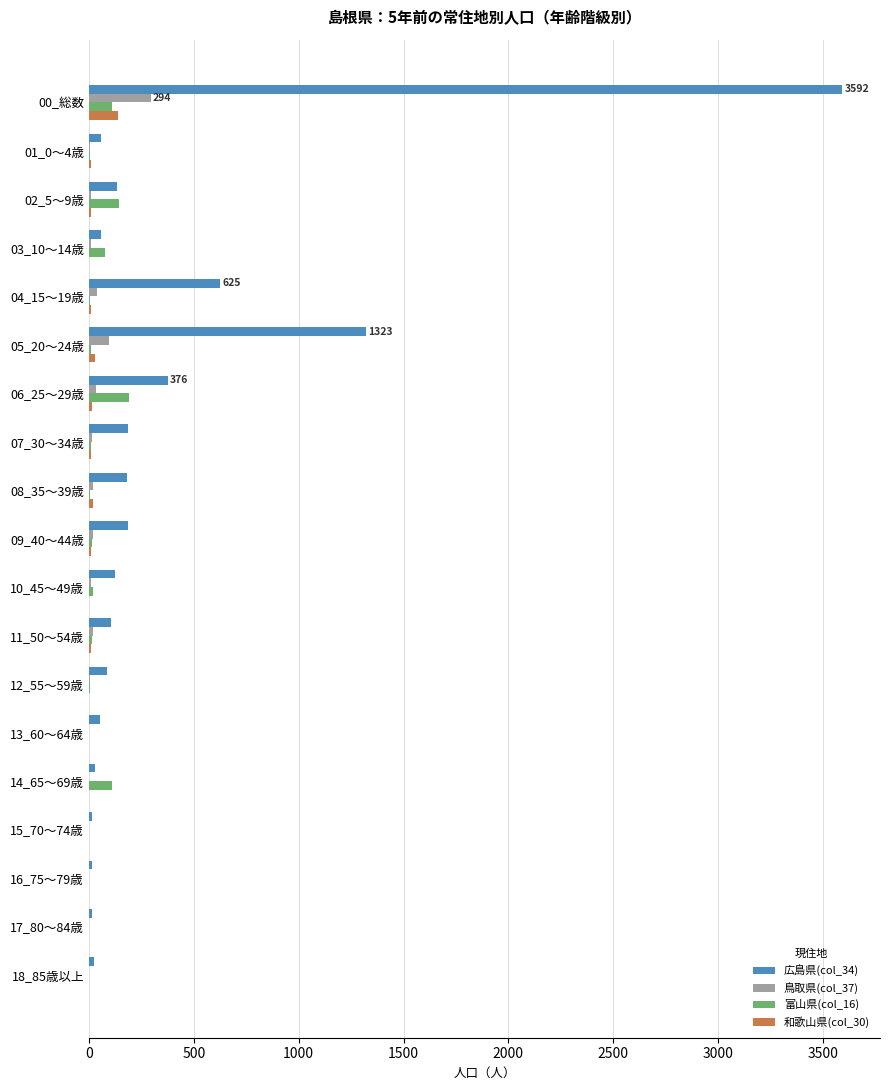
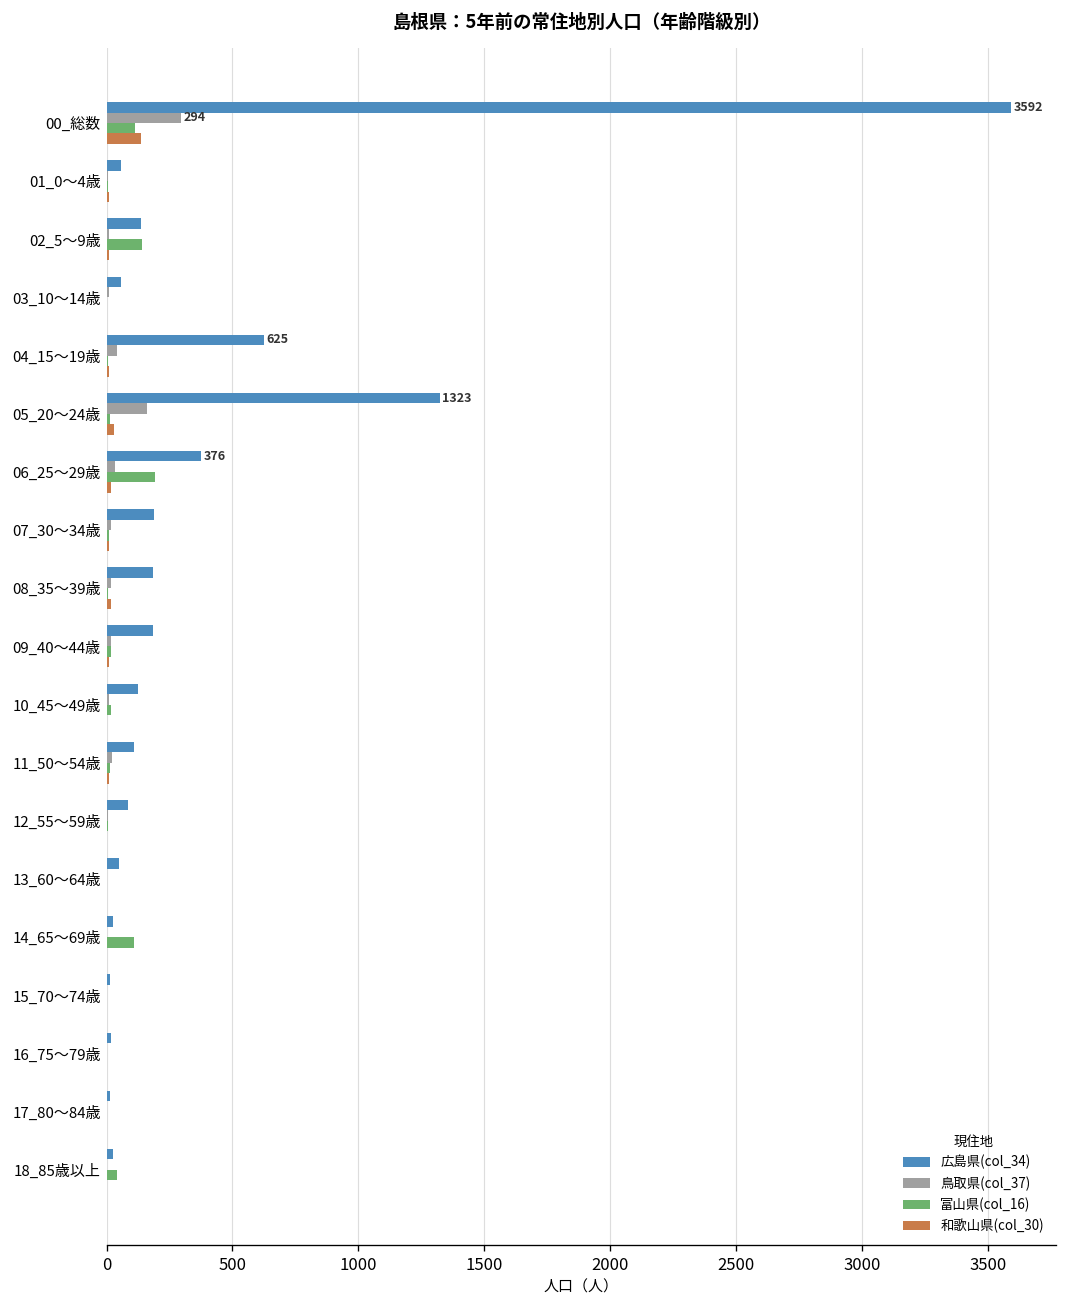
  {
    "広島県(col_34)": {
      "00_総数": 3592,
      "04_15～19歳": 625,
      "05_20～24歳": 1323,
      "06_25～29歳": 376
    },
    "鳥取県(col_37)": {
      "04_15～19歳": 40,
-     "05_20～24歳": 100,
+     "05_20～24歳": 160,
      "06_25～29歳": 30,
      "07_30～34歳": 20,
      "08_35～39歳": 20,
      "09_40～44歳": 20,
      "11_50～54歳": 20,
      "14_65～69歳": 0,
      "15_70～74歳": 0,
      "16_75～79歳": 0,
      "18_85歳以上": 0
    },
    "富山県(col_16)": {
      "00_総数": 110,
      "02_5～9歳": 140,
-     "03_10～14歳": 80,
+     "03_10～14歳": 0,
      "05_20～24歳": 10,
      "06_25～29歳": 190,
      "09_40～44歳": 20,
      "10_45～49歳": 20,
      "11_50～54歳": 10,
      "13_60～64歳": 0,
      "14_65～69歳": 110,
      "15_70～74歳": 0,
      "16_75～79歳": 0,
-     "18_85歳以上": 0
+     "18_85歳以上": 40
    },
    "和歌山県(col_30)": {
      "00_総数": 140,
      "05_20～24歳": 30,
      "06_25～29歳": 20,
      "08_35～39歳": 20,
      "16_75～79歳": 0
    }
  }
